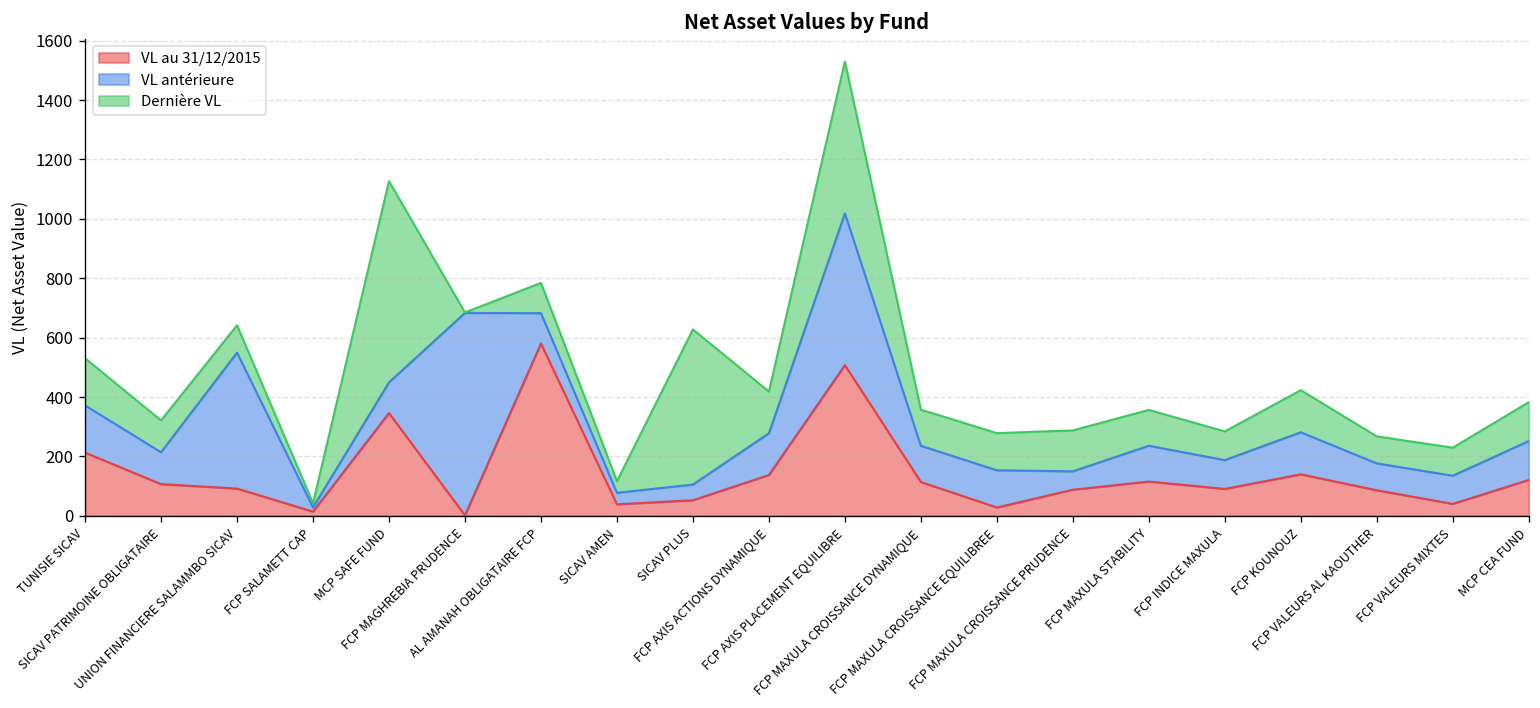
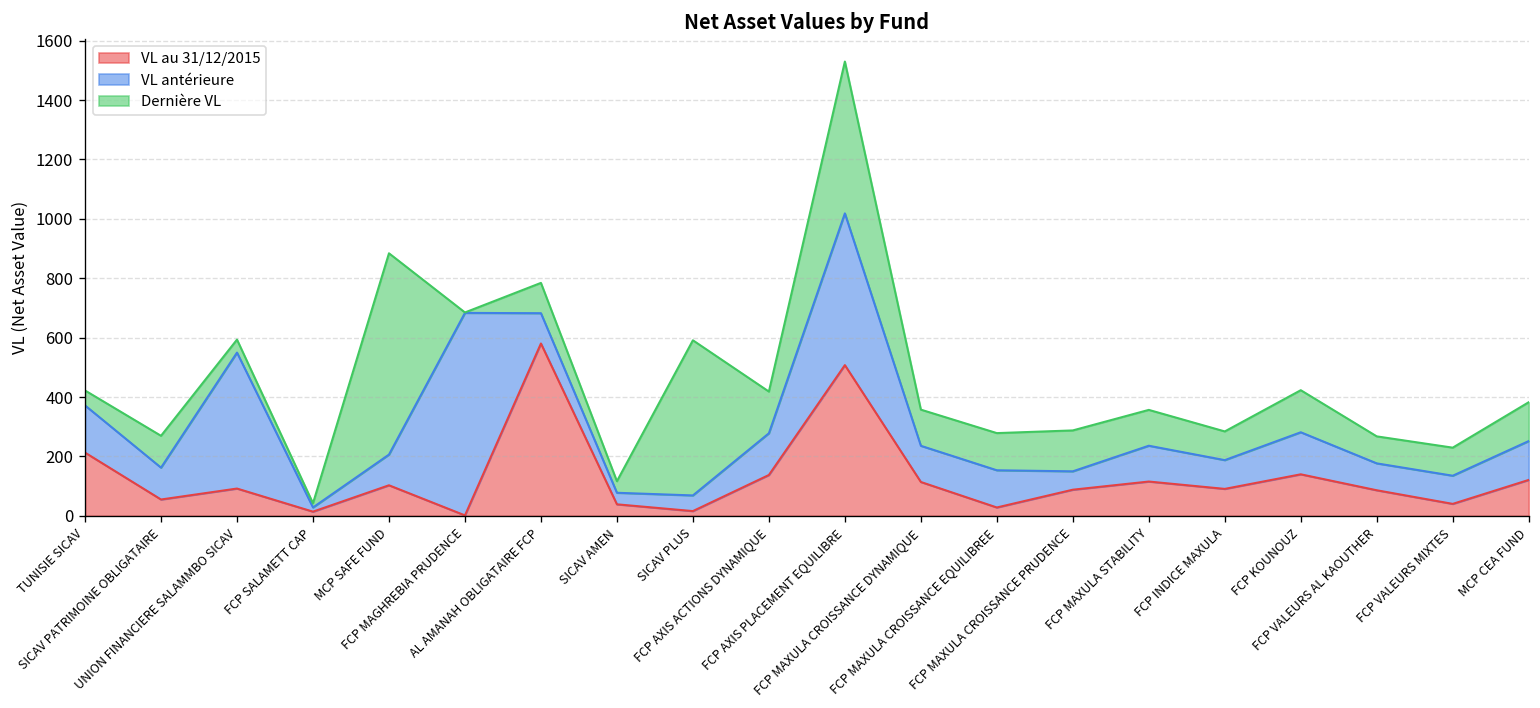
  {
    "VL au 31/12/2015": {
      "TUNISIE SICAV": 210,
-     "SICAV PATRIMOINE OBLIGATAIRE": 110,
+     "SICAV PATRIMOINE OBLIGATAIRE": 50,
      "UNION FINANCIERE SALAMMBO SICAV": 90,
      "FCP SALAMETT CAP": 10,
-     "MCP SAFE FUND": 350,
+     "MCP SAFE FUND": 100,
      "FCP MAGHREBIA PRUDENCE": 0,
      "AL AMANAH OBLIGATAIRE FCP": 580,
      "SICAV AMEN": 40,
-     "SICAV PLUS": 50,
+     "SICAV PLUS": 20,
      "FCP AXIS ACTIONS DYNAMIQUE": 140,
      "FCP AXIS PLACEMENT EQUILIBRE": 510,
      "FCP MAXULA CROISSANCE DYNAMIQUE": 110,
      "FCP MAXULA CROISSANCE EQUILIBREE": 30,
      "FCP MAXULA CROISSANCE PRUDENCE": 90,
      "FCP MAXULA STABILITY": 120,
      "FCP INDICE MAXULA": 90,
      "FCP KOUNOUZ": 140,
      "FCP VALEURS AL KAOUTHER": 90,
      "FCP VALEURS MIXTES": 40,
      "MCP CEA FUND": 120
    },
    "VL antérieure": {
      "TUNISIE SICAV": 160,
      "SICAV PATRIMOINE OBLIGATAIRE": 110,
      "UNION FINANCIERE SALAMMBO SICAV": 460,
      "FCP SALAMETT CAP": 10,
      "MCP SAFE FUND": 100,
      "AL AMANAH OBLIGATAIRE FCP": 100,
      "SICAV AMEN": 40,
      "SICAV PLUS": 50,
      "FCP AXIS ACTIONS DYNAMIQUE": 140,
      "FCP AXIS PLACEMENT EQUILIBRE": 510,
      "FCP MAXULA CROISSANCE DYNAMIQUE": 120,
      "FCP MAXULA CROISSANCE EQUILIBREE": 130,
      "FCP MAXULA CROISSANCE PRUDENCE": 60,
      "FCP MAXULA STABILITY": 120,
      "FCP INDICE MAXULA": 100,
      "FCP KOUNOUZ": 140,
      "FCP VALEURS AL KAOUTHER": 90,
      "FCP VALEURS MIXTES": 90,
      "MCP CEA FUND": 130
    },
    "Dernière VL": {
-     "TUNISIE SICAV": 160,
+     "TUNISIE SICAV": 50,
      "SICAV PATRIMOINE OBLIGATAIRE": 110,
-     "UNION FINANCIERE SALAMMBO SICAV": 90,
+     "UNION FINANCIERE SALAMMBO SICAV": 40,
      "FCP SALAMETT CAP": 10,
      "MCP SAFE FUND": 680,
      "AL AMANAH OBLIGATAIRE FCP": 100,
      "SICAV AMEN": 40,
      "SICAV PLUS": 520,
      "FCP AXIS ACTIONS DYNAMIQUE": 140,
      "FCP AXIS PLACEMENT EQUILIBRE": 510,
      "FCP MAXULA CROISSANCE DYNAMIQUE": 120,
      "FCP MAXULA CROISSANCE EQUILIBREE": 130,
      "FCP MAXULA CROISSANCE PRUDENCE": 140,
      "FCP MAXULA STABILITY": 120,
      "FCP INDICE MAXULA": 100,
      "FCP KOUNOUZ": 140,
      "FCP VALEURS AL KAOUTHER": 90,
      "FCP VALEURS MIXTES": 90,
      "MCP CEA FUND": 130
    }
  }
